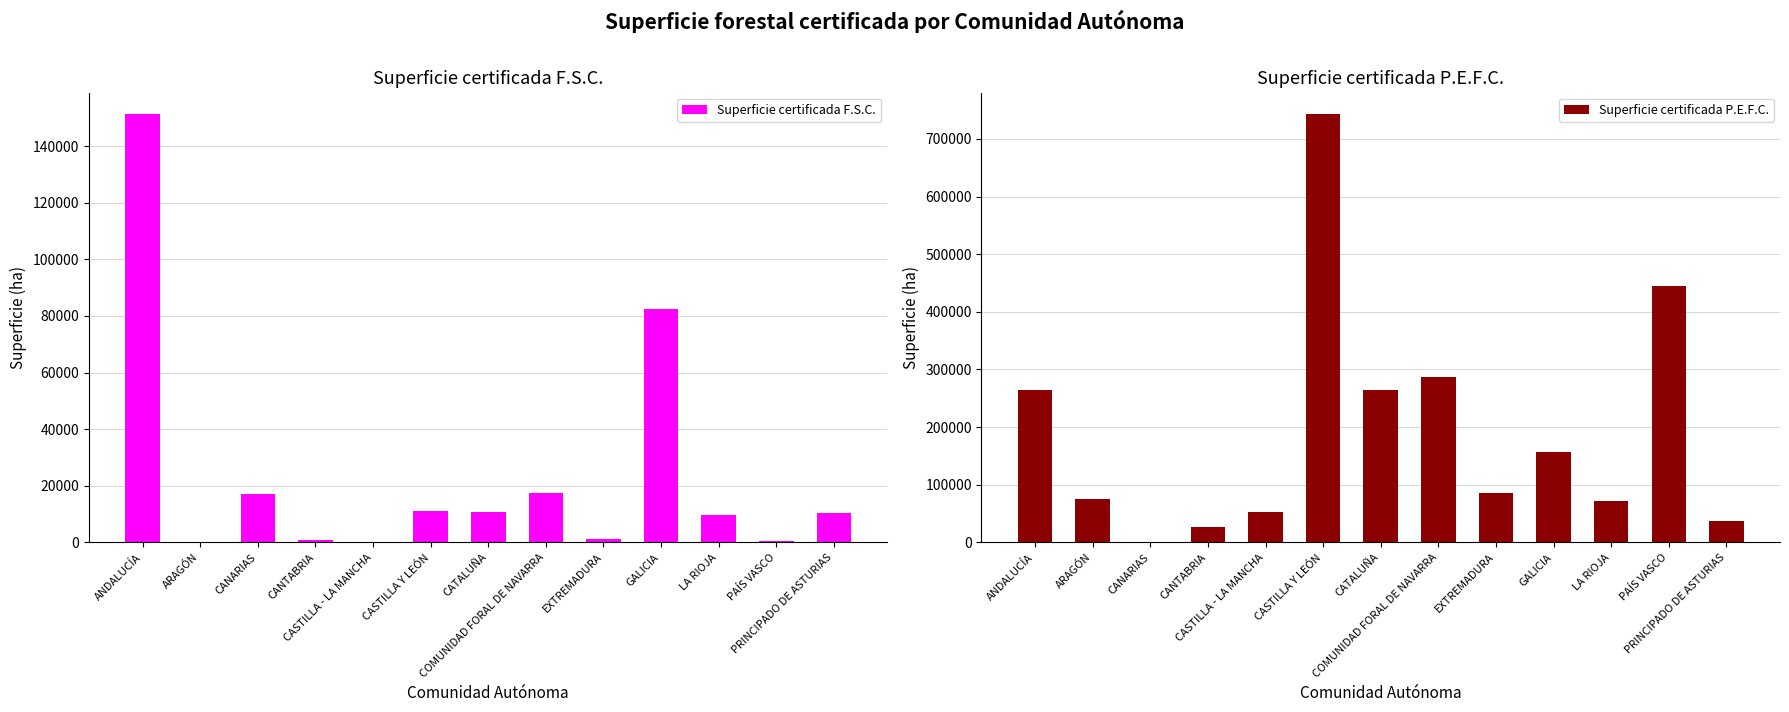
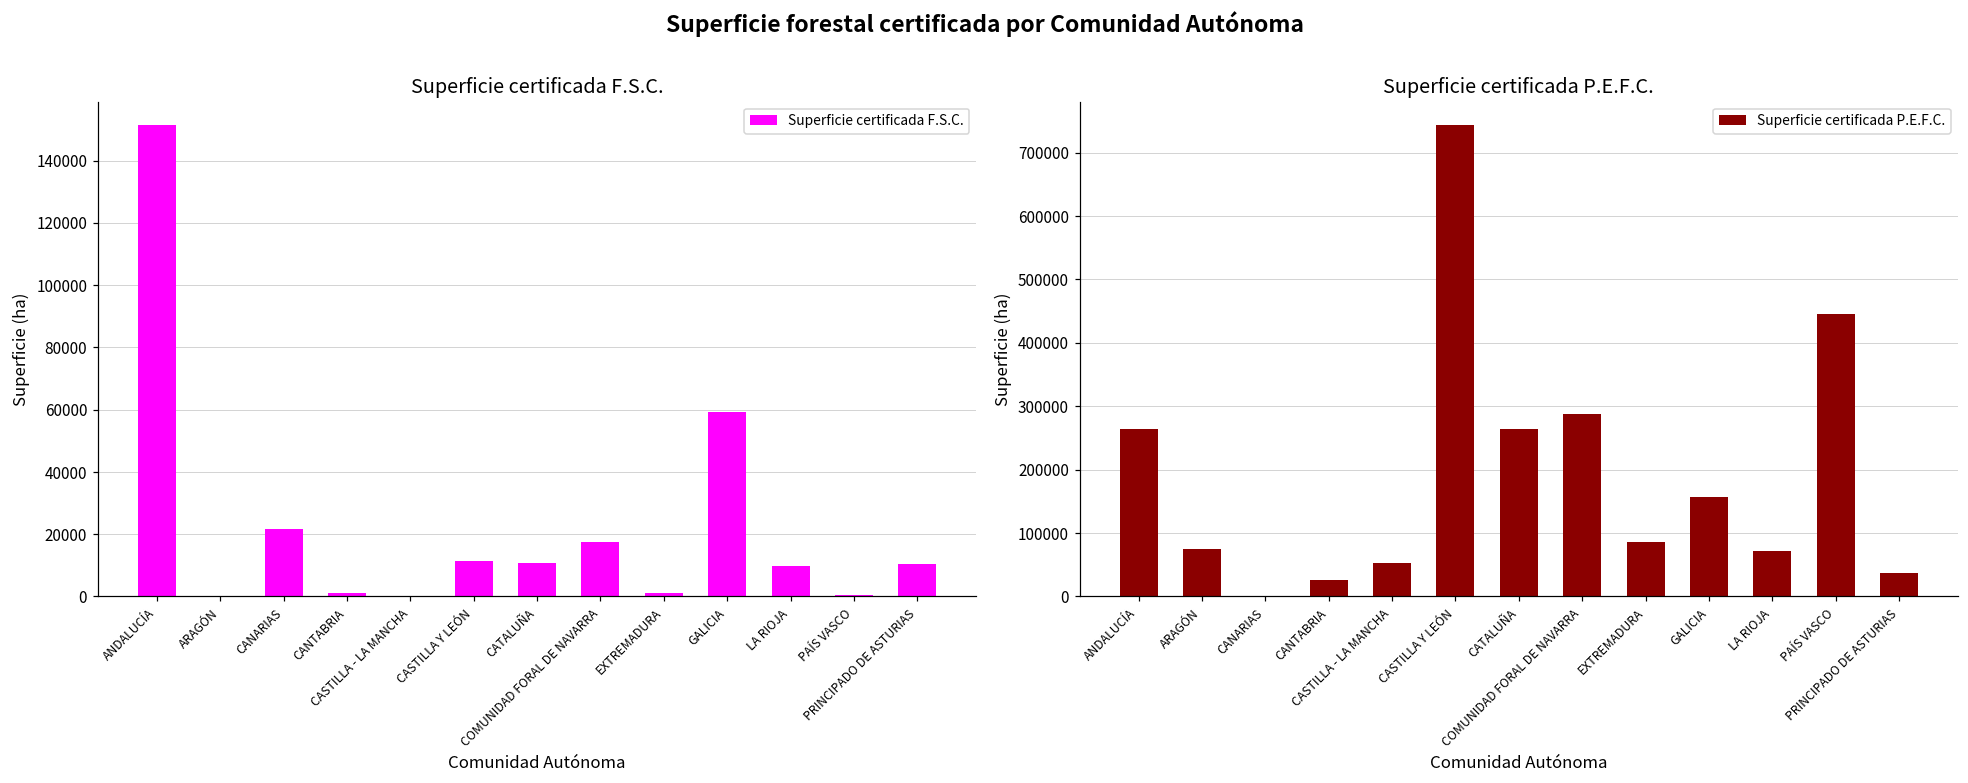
  {
    "Superficie certificada F.S.C.": {
      "ANDALUCÍA": 151000,
-     "CANARIAS": 17000,
+     "CANARIAS": 22000,
      "CANTABRIA": 1000,
      "CASTILLA - LA MANCHA": 0,
      "CASTILLA Y LEÓN": 11000,
      "CATALUÑA": 11000,
      "COMUNIDAD FORAL DE NAVARRA": 17000,
      "EXTREMADURA": 1000,
-     "GALICIA": 82000,
+     "GALICIA": 59000,
      "LA RIOJA": 10000,
      "PRINCIPADO DE ASTURIAS": 10000
    },
    "Superficie certificada P.E.F.C.": {
      "ANDALUCÍA": 260000,
      "ARAGÓN": 70000,
      "CANARIAS": 0,
      "CANTABRIA": 30000,
      "CASTILLA - LA MANCHA": 50000,
      "CASTILLA Y LEÓN": 740000,
      "CATALUÑA": 260000,
      "COMUNIDAD FORAL DE NAVARRA": 290000,
      "EXTREMADURA": 90000,
      "GALICIA": 160000,
      "LA RIOJA": 70000,
      "PAÍS VASCO": 450000,
      "PRINCIPADO DE ASTURIAS": 40000
    }
  }
